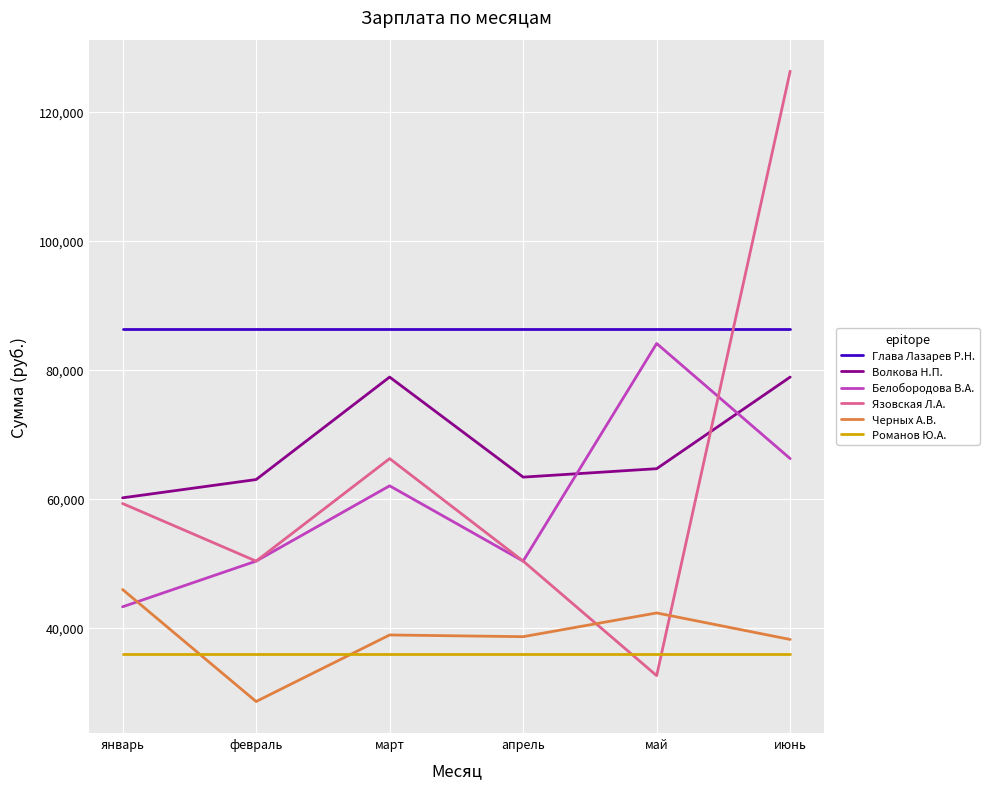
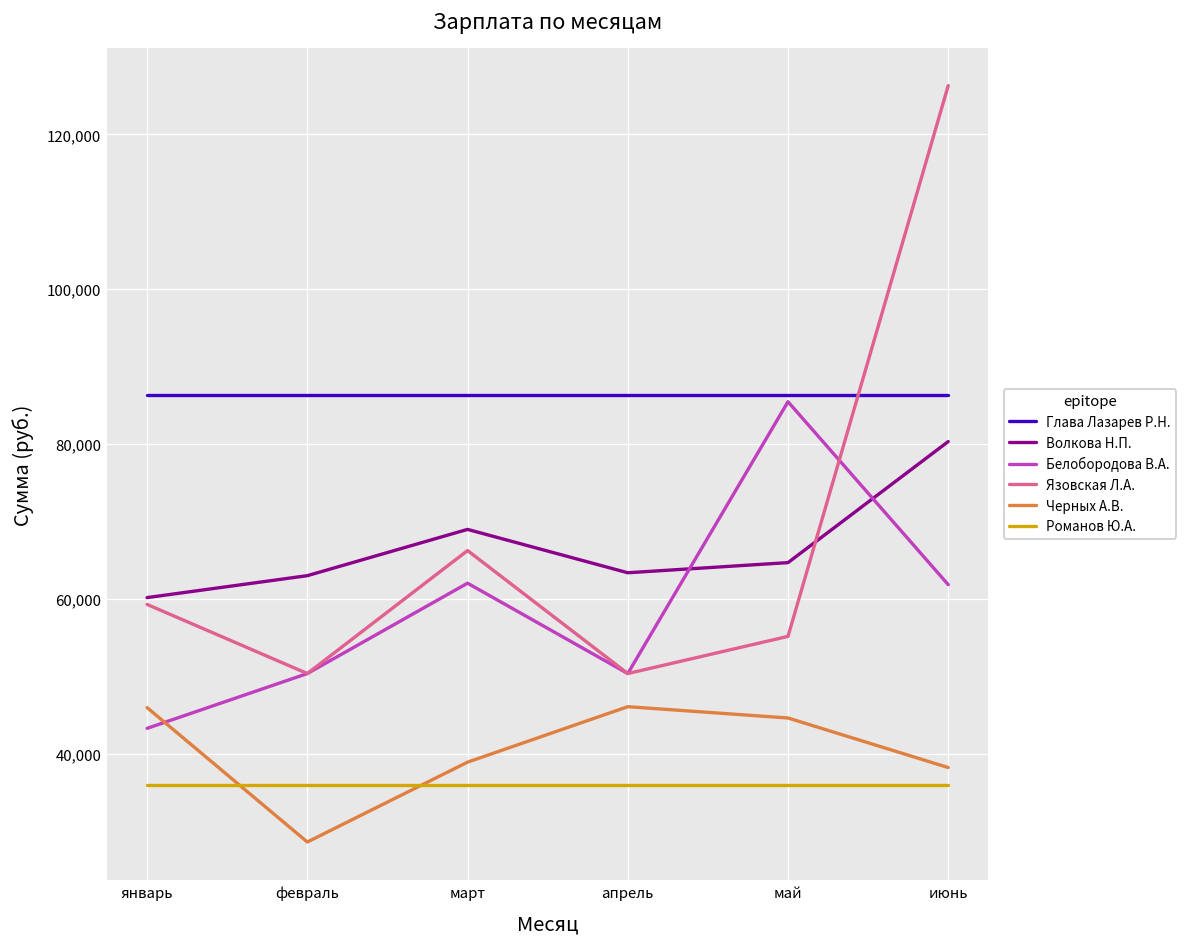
  {
    "Глава Лазарев Р.Н.": {
      "январь": "86,000",
      "февраль": "86,000",
      "март": "86,000",
      "апрель": "86,000",
      "май": "86,000",
      "июнь": "86,000"
    },
    "Волкова Н.П.": {
      "январь": "60,000",
      "февраль": "63,000",
-     "март": "79,000",
+     "март": "69,000",
      "апрель": "63,000",
      "май": "65,000",
-     "июнь": "79,000"
+     "июнь": "80,000"
    },
    "Белобородова В.А.": {
      "январь": "43,000",
      "март": "62,000",
-     "май": "84,000",
-     "июнь": "66,000"
+     "май": "85,000",
+     "июнь": "62,000"
    },
    "Язовская Л.А.": {
      "январь": "59,000",
      "март": "66,000",
-     "май": "33,000",
+     "май": "55,000",
      "июнь": "126,000"
    },
    "Черных А.В.": {
      "январь": "46,000",
      "февраль": "29,000",
      "март": "39,000",
-     "апрель": "39,000",
-     "май": "42,000",
+     "апрель": "46,000",
+     "май": "45,000",
      "июнь": "38,000"
    },
    "Романов Ю.А.": {
      "январь": "36,000",
      "февраль": "36,000",
      "март": "36,000",
      "апрель": "36,000",
      "май": "36,000",
      "июнь": "36,000"
    }
  }
